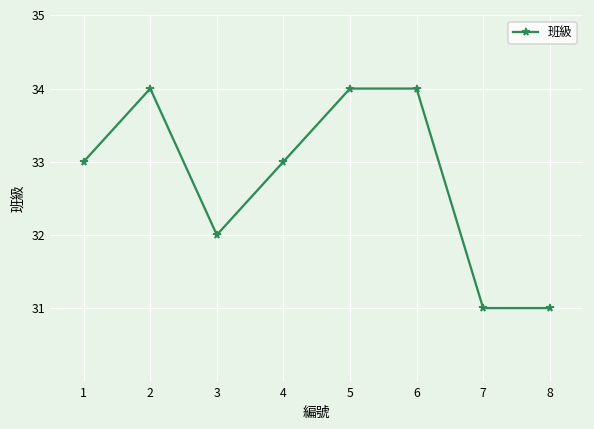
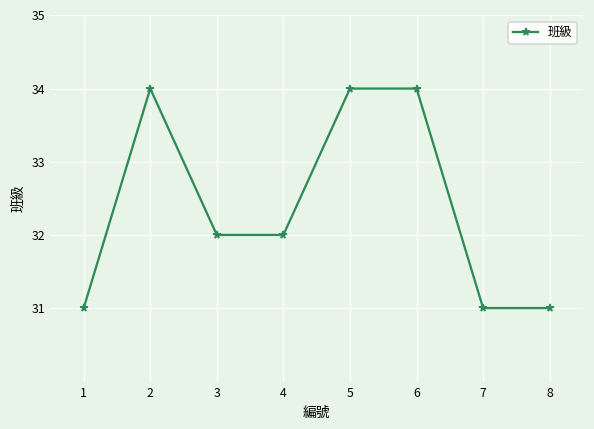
  {
-   "1": 33,
+   "1": 31,
    "2": 34,
    "3": 32,
-   "4": 33,
+   "4": 32,
    "5": 34,
    "6": 34,
    "7": 31,
    "8": 31
  }
